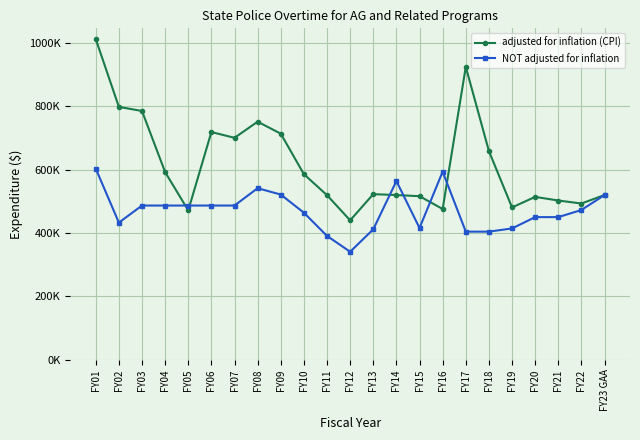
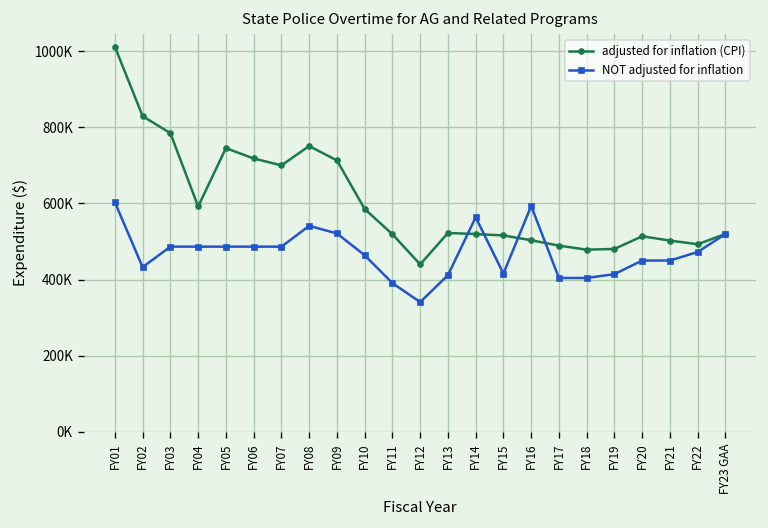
  {
    "adjusted for inflation (CPI)": {
      "FY01": 1010000,
-     "FY02": 800000,
+     "FY02": 830000,
      "FY03": 780000,
      "FY04": 590000,
-     "FY05": 470000,
+     "FY05": 750000,
      "FY06": 720000,
      "FY07": 700000,
      "FY08": 750000,
      "FY09": 710000,
      "FY10": 590000,
      "FY11": 520000,
      "FY12": 440000,
      "FY13": 520000,
      "FY14": 520000,
      "FY15": 520000,
-     "FY16": 480000,
-     "FY17": 920000,
-     "FY18": 660000,
+     "FY16": 500000,
+     "FY17": 490000,
+     "FY18": 480000,
      "FY19": 480000,
      "FY20": 510000,
      "FY21": 500000,
      "FY22": 490000
    },
    "NOT adjusted for inflation": {
      "FY01": 600000,
      "FY02": 430000,
      "FY03": 490000,
      "FY04": 490000,
      "FY05": 490000,
      "FY06": 490000,
      "FY07": 490000,
      "FY08": 540000,
      "FY09": 520000,
      "FY10": 460000,
      "FY11": 390000,
      "FY12": 340000,
      "FY13": 410000,
      "FY14": 560000,
      "FY15": 420000,
      "FY16": 590000,
      "FY17": 400000,
      "FY18": 400000,
      "FY19": 410000,
      "FY20": 450000,
      "FY21": 450000,
      "FY22": 470000
    }
  }
